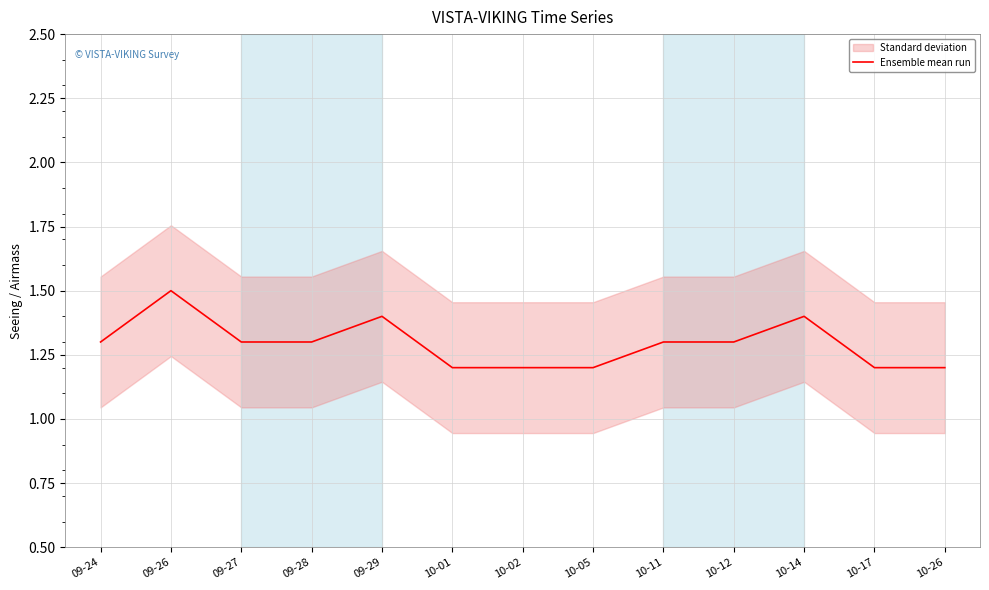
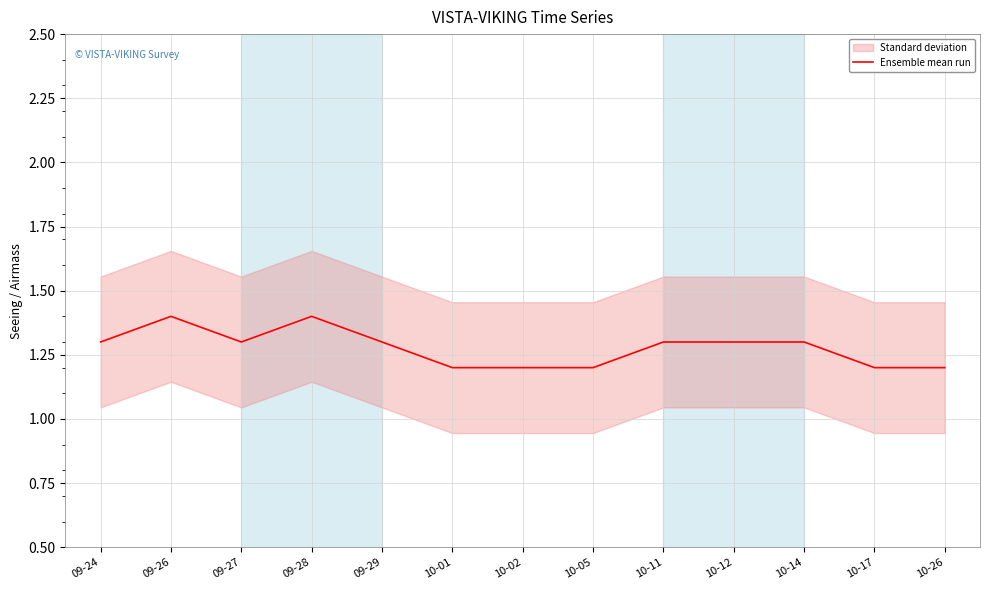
  {
    "Ensemble mean run": {
      "09-24": 1.3,
-     "09-26": 1.5,
+     "09-26": 1.4,
      "09-27": 1.3,
-     "09-28": 1.3,
-     "09-29": 1.4,
+     "09-28": 1.4,
+     "09-29": 1.3,
      "10-01": 1.2,
      "10-02": 1.2,
      "10-05": 1.2,
      "10-11": 1.3,
      "10-12": 1.3,
-     "10-14": 1.4,
+     "10-14": 1.3,
      "10-17": 1.2,
      "10-26": 1.2
    }
  }
